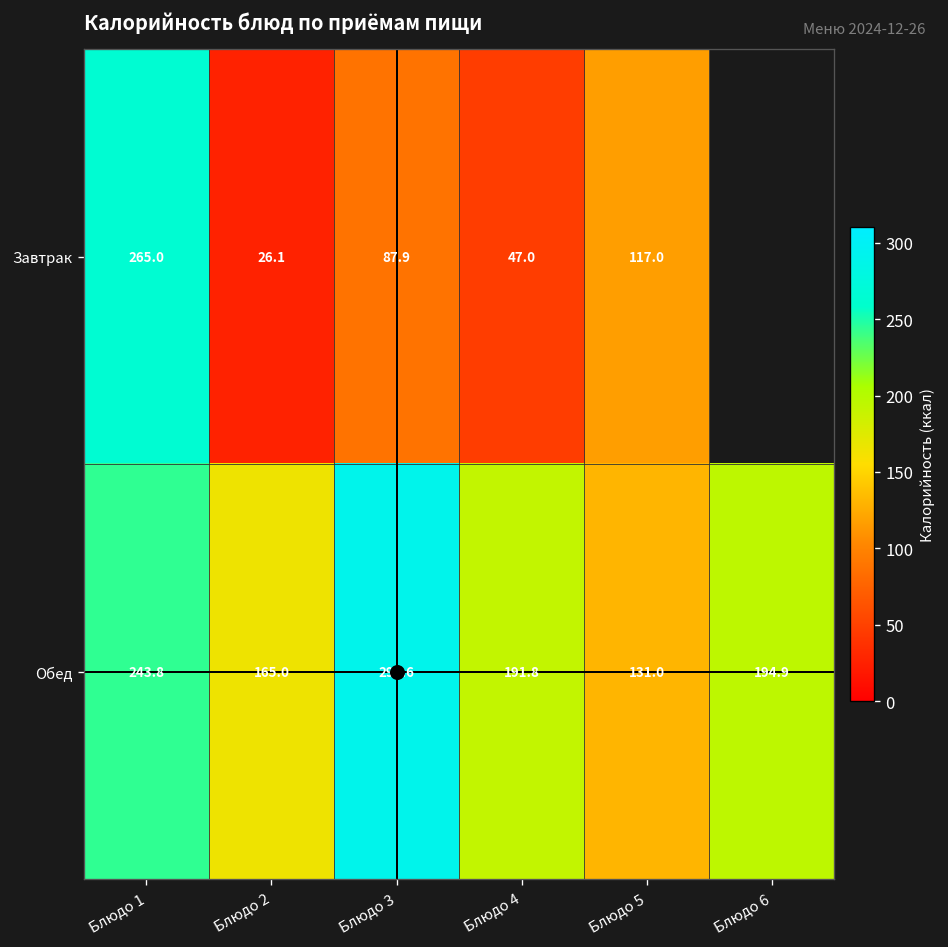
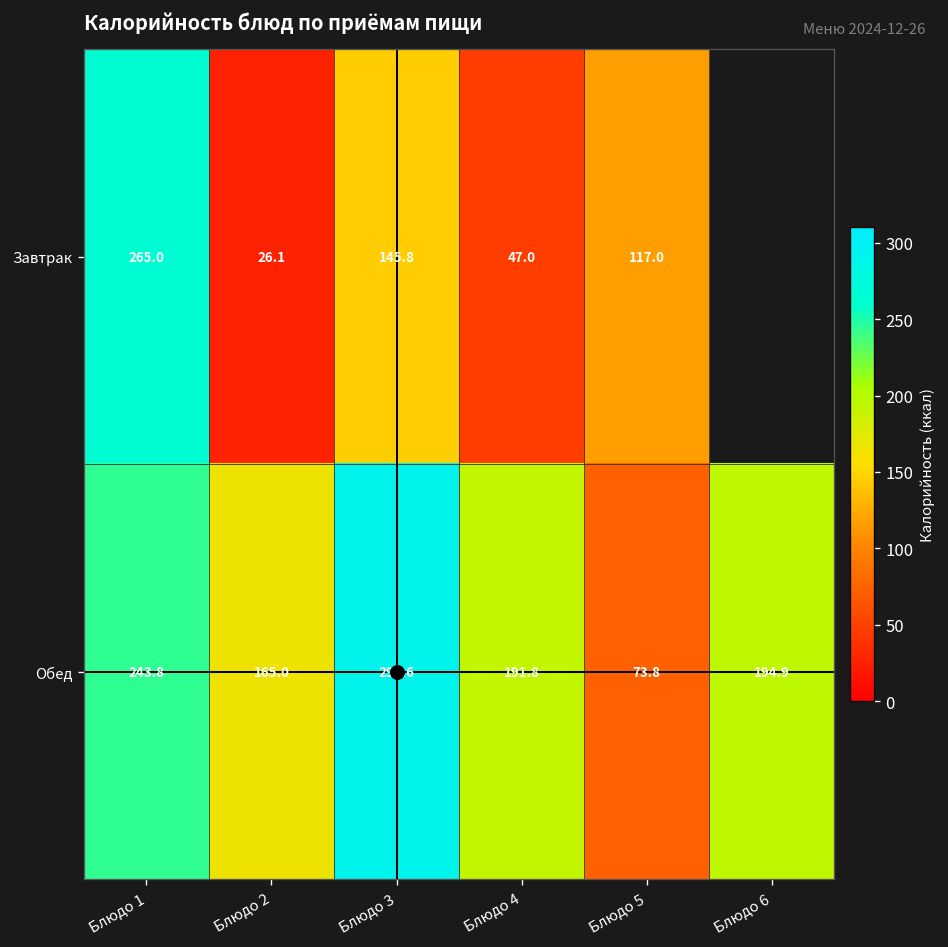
  {
    "Завтрак": {
      "Блюдо 1": 265.0,
      "Блюдо 2": 26.1,
-     "Блюдо 3": 87.9,
+     "Блюдо 3": 145.8,
      "Блюдо 4": 47.0,
      "Блюдо 5": 117.0
    },
    "Обед": {
      "Блюдо 1": 243.8,
      "Блюдо 2": 165.0,
      "Блюдо 4": 191.8,
-     "Блюдо 5": 131.0,
+     "Блюдо 5": 73.8,
      "Блюдо 6": 194.9
    }
  }
